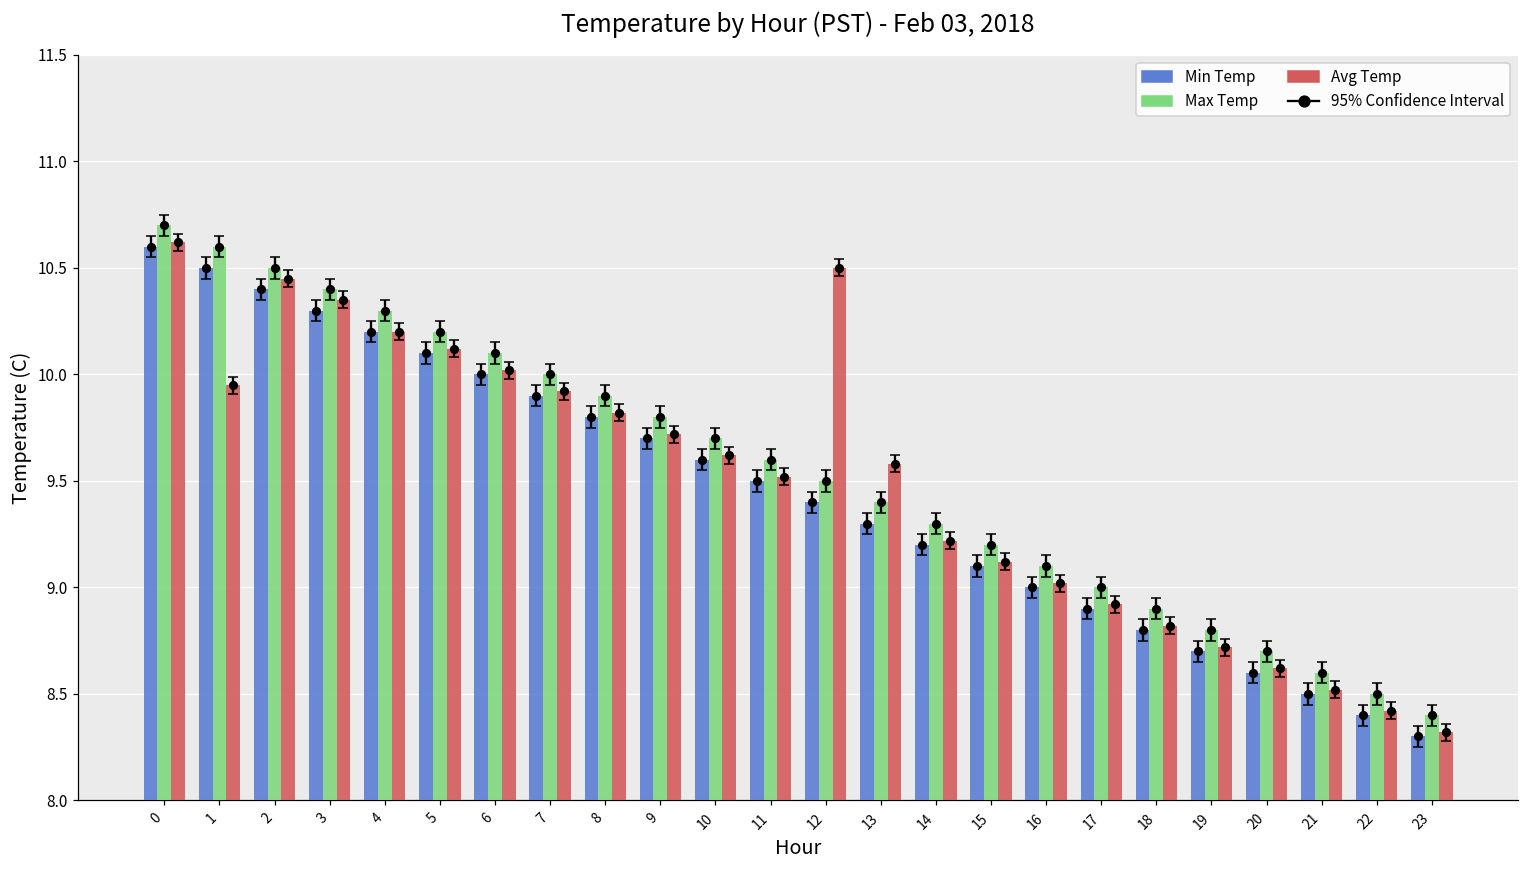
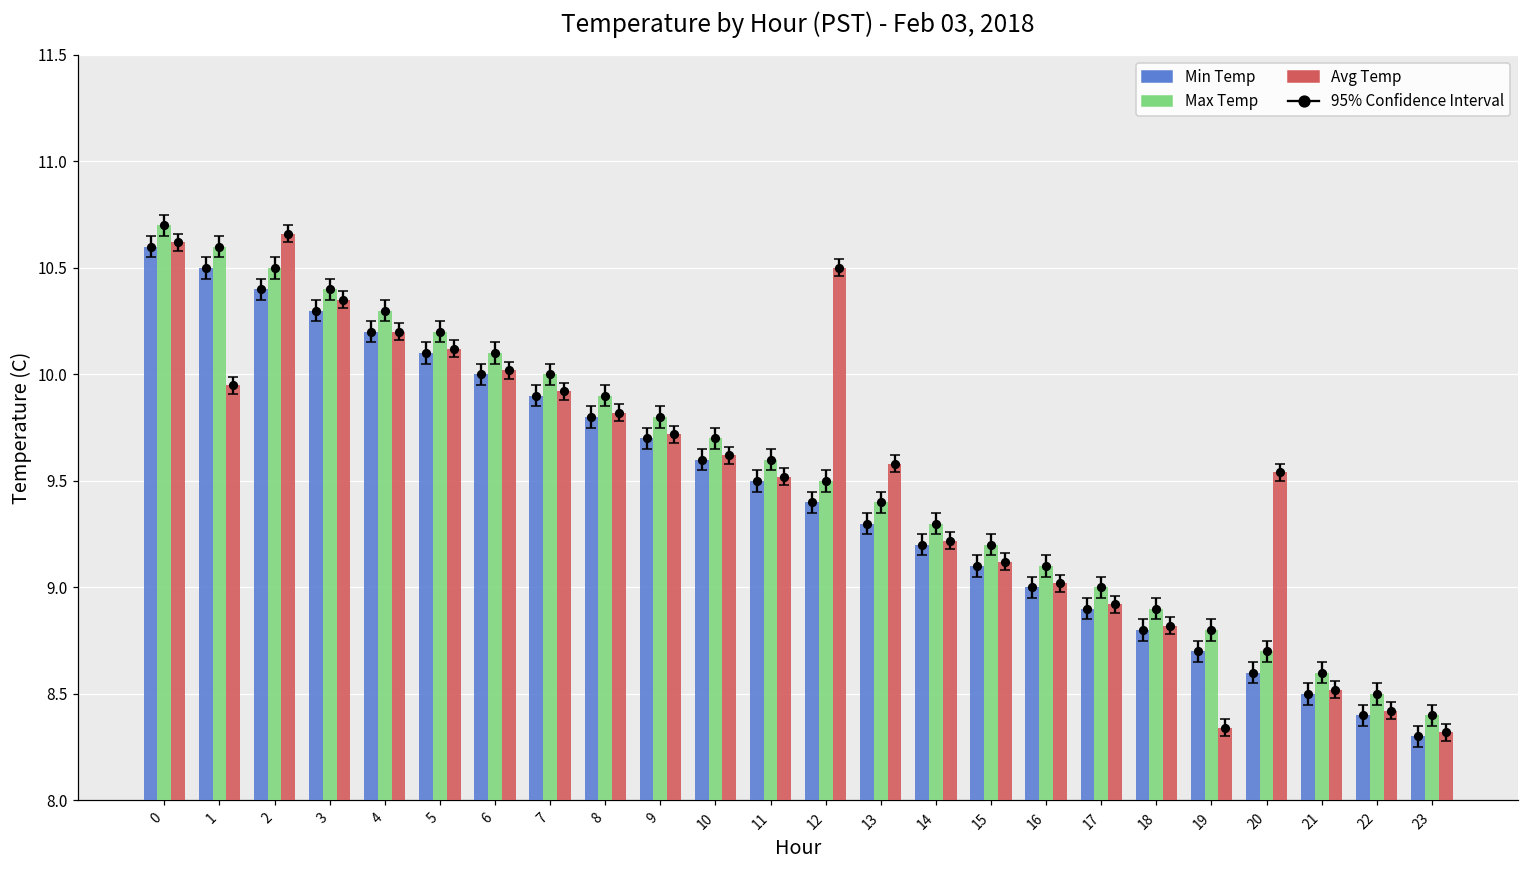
  {
    "Min Temp": {
      "0": 10.60,
      "1": 10.50,
      "2": 10.40,
      "3": 10.30,
      "4": 10.20,
      "5": 10.10,
      "6": 10.00,
      "7": 9.90,
      "8": 9.80,
      "9": 9.70,
      "10": 9.60,
      "11": 9.50,
      "12": 9.40,
      "13": 9.30,
      "14": 9.20,
      "15": 9.10,
      "16": 9.00,
      "17": 8.90,
      "18": 8.80,
      "19": 8.70,
      "20": 8.60,
      "21": 8.50,
      "22": 8.40,
      "23": 8.30
    },
    "Max Temp": {
      "0": 10.70,
      "1": 10.60,
      "2": 10.50,
      "3": 10.40,
      "4": 10.30,
      "5": 10.20,
      "6": 10.10,
      "7": 10.00,
      "8": 9.90,
      "9": 9.80,
      "10": 9.70,
      "11": 9.60,
      "12": 9.50,
      "13": 9.40,
      "14": 9.30,
      "15": 9.20,
      "16": 9.10,
      "17": 9.00,
      "18": 8.90,
      "19": 8.80,
      "20": 8.70,
      "21": 8.60,
      "22": 8.50,
      "23": 8.40
    },
    "Avg Temp": {
      "0": 10.62,
      "1": 9.95,
-     "2": 10.45,
+     "2": 10.66,
      "3": 10.35,
      "4": 10.20,
      "5": 10.12,
      "6": 10.02,
      "7": 9.92,
      "8": 9.82,
      "9": 9.72,
      "10": 9.62,
      "11": 9.52,
      "12": 10.50,
      "13": 9.58,
      "14": 9.22,
      "15": 9.12,
      "16": 9.02,
      "17": 8.92,
      "18": 8.82,
-     "19": 8.72,
-     "20": 8.62,
+     "19": 8.34,
+     "20": 9.54,
      "21": 8.52,
      "22": 8.42,
      "23": 8.32
    }
  }
